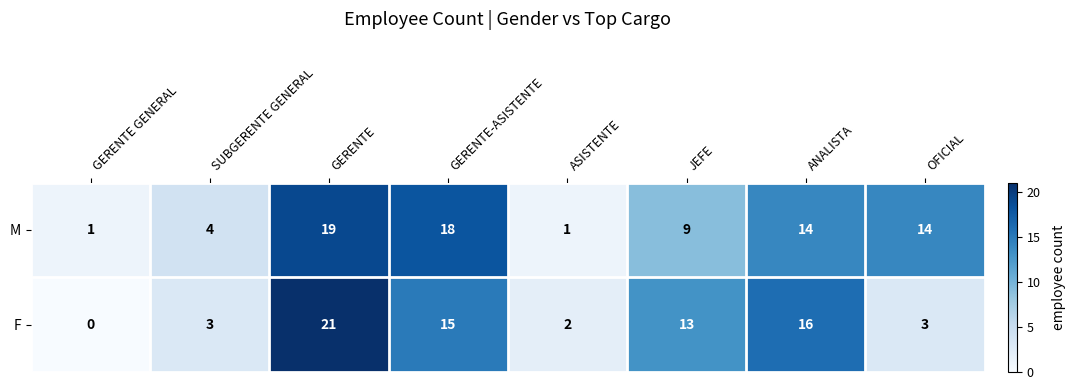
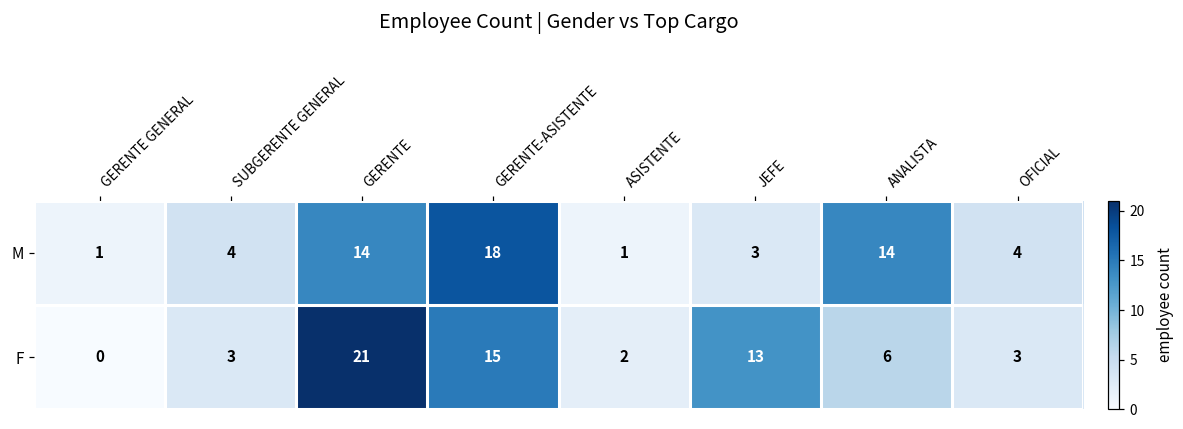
  {
    "M": {
      "GERENTE GENERAL": 1,
      "SUBGERENTE GENERAL": 4,
-     "GERENTE": 19,
+     "GERENTE": 14,
      "GERENTE-ASISTENTE": 18,
      "ASISTENTE": 1,
-     "JEFE": 9,
+     "JEFE": 3,
      "ANALISTA": 14,
-     "OFICIAL": 14
+     "OFICIAL": 4
    },
    "F": {
      "GERENTE GENERAL": 0,
      "SUBGERENTE GENERAL": 3,
      "GERENTE": 21,
      "GERENTE-ASISTENTE": 15,
      "ASISTENTE": 2,
      "JEFE": 13,
-     "ANALISTA": 16,
+     "ANALISTA": 6,
      "OFICIAL": 3
    }
  }
